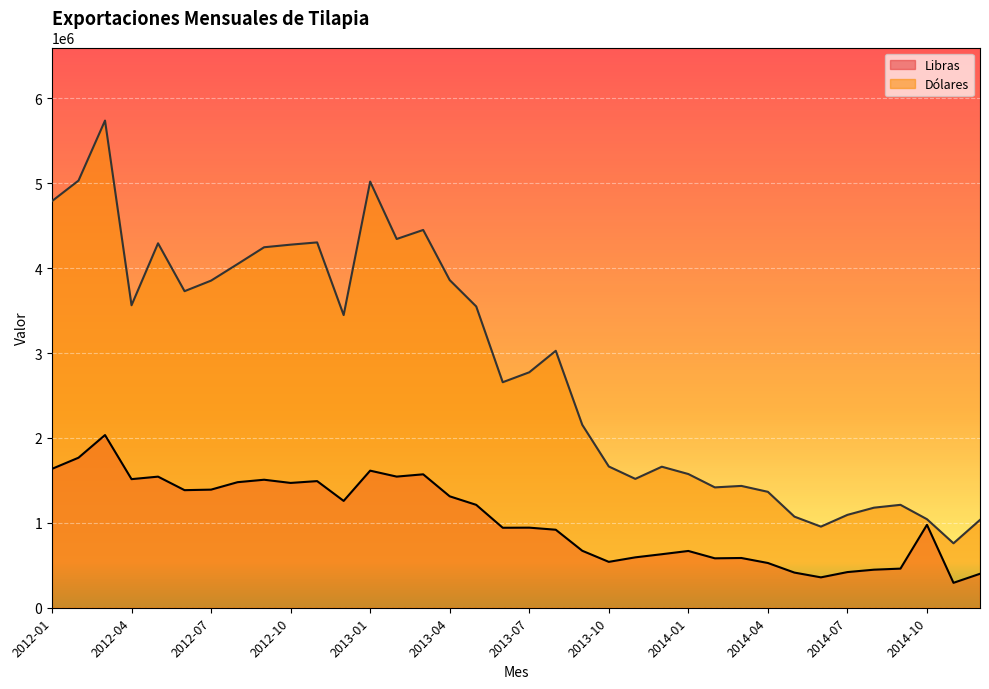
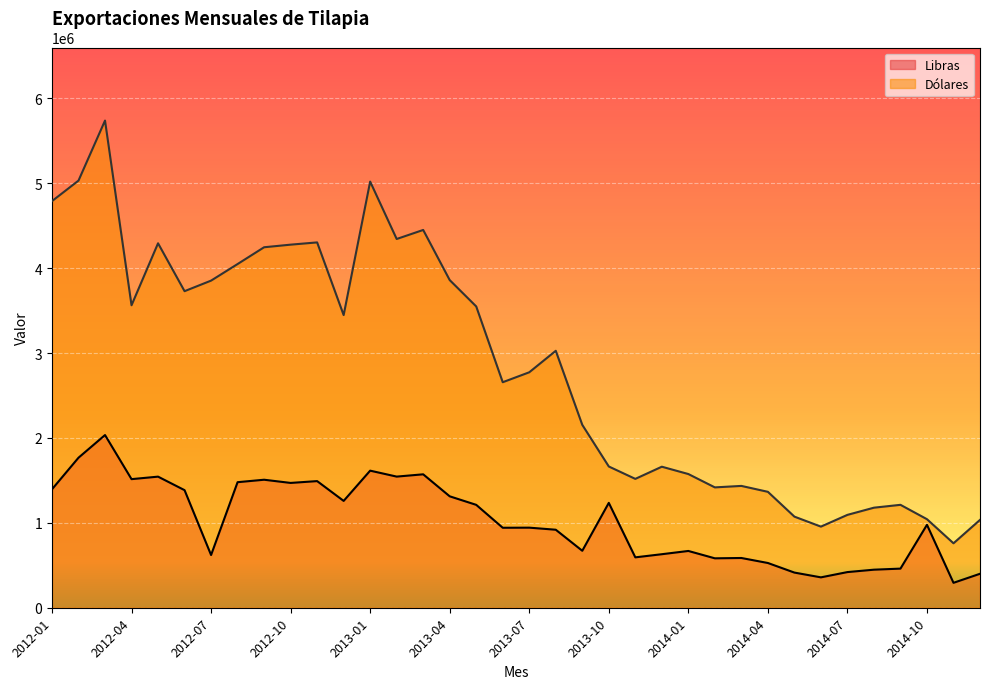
  {
    "Libras": {
-     "2012-01": 1600000,
+     "2012-01": 1400000,
      "2012-04": 1500000,
-     "2012-07": 1400000,
+     "2012-07": 600000,
      "2012-10": 1500000,
      "2013-01": 1600000,
      "2013-04": 1300000,
      "2013-07": 900000,
-     "2013-10": 500000,
+     "2013-10": 1200000,
      "2014-01": 700000,
      "2014-04": 500000,
      "2014-07": 400000,
      "2014-10": 1000000
    },
    "Dólares": {
      "2012-01": 4800000,
      "2012-04": 3600000,
      "2012-07": 3900000,
      "2012-10": 4300000,
      "2013-01": 5000000,
      "2013-04": 3900000,
      "2013-07": 2800000,
      "2013-10": 1700000,
      "2014-01": 1600000,
      "2014-04": 1400000,
      "2014-07": 1100000,
      "2014-10": 1000000
    }
  }
